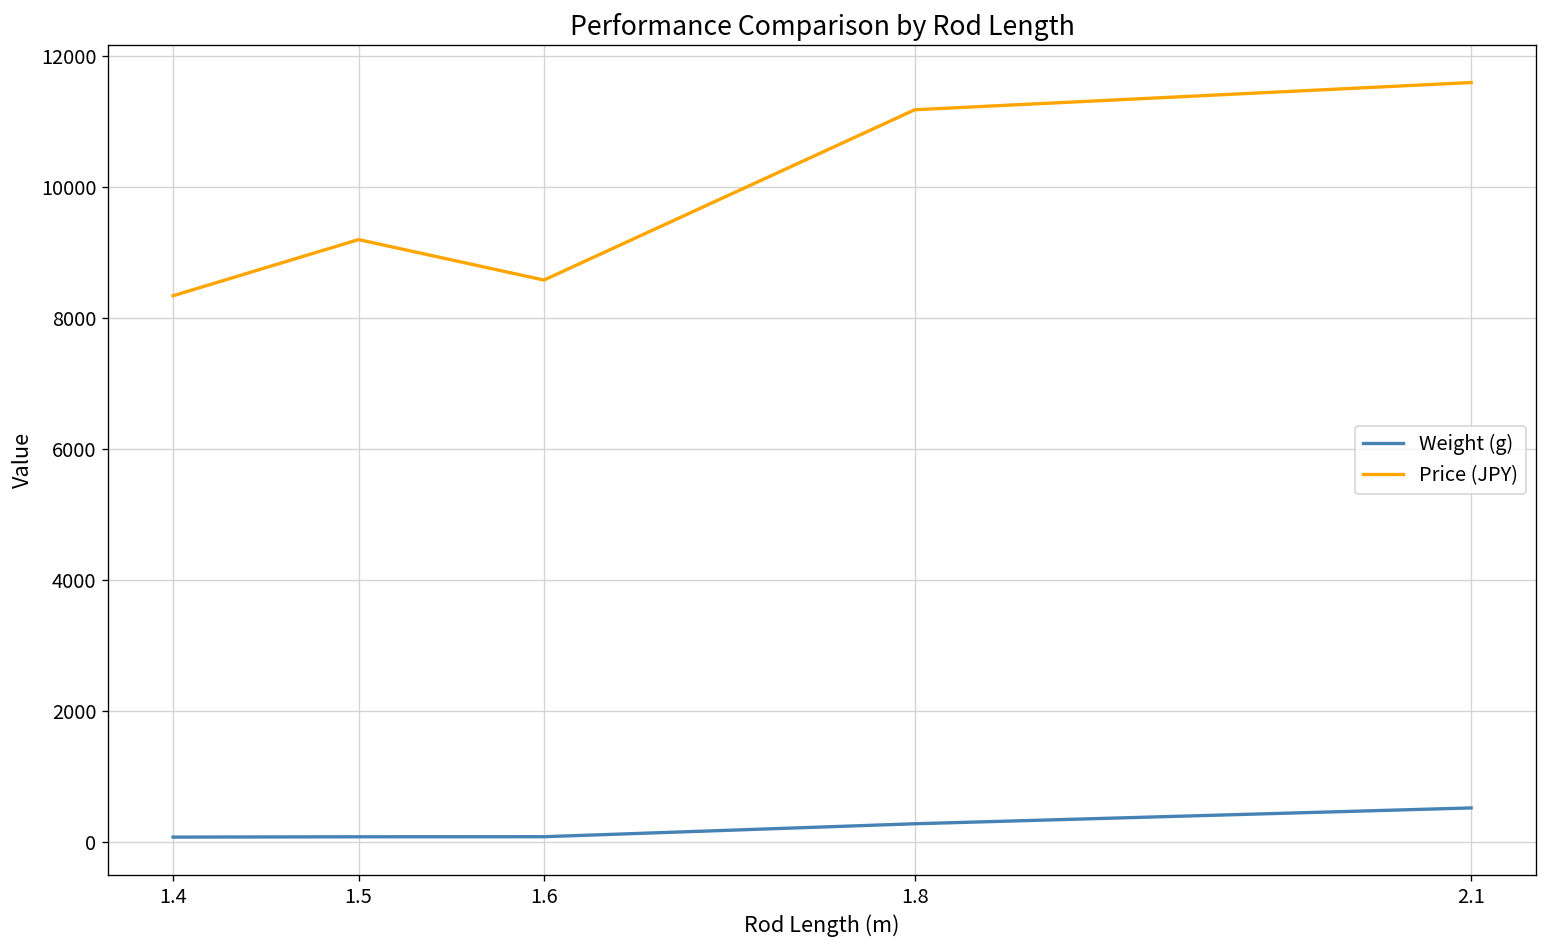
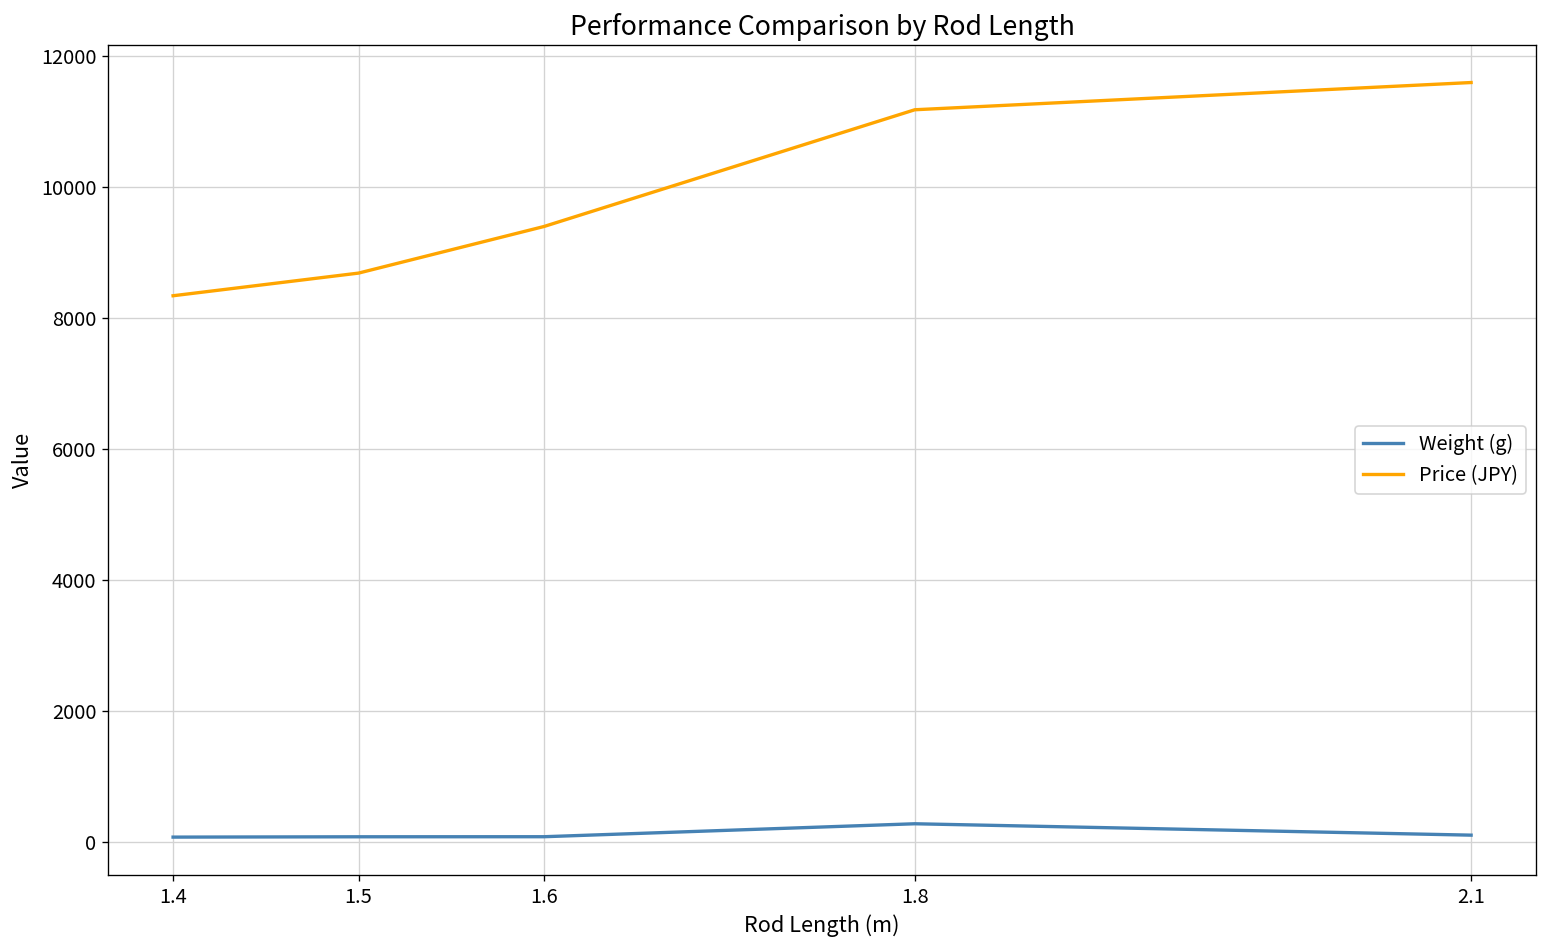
  {
    "Weight (g)": {
      "1.4": 100,
      "1.5": 100,
      "1.6": 100,
      "1.8": 300,
-     "2.1": 500
+     "2.1": 100
    },
    "Price (JPY)": {
      "1.4": 8300,
-     "1.5": 9200,
-     "1.6": 8600,
+     "1.5": 8700,
+     "1.6": 9400,
      "1.8": 11200,
      "2.1": 11600
    }
  }
